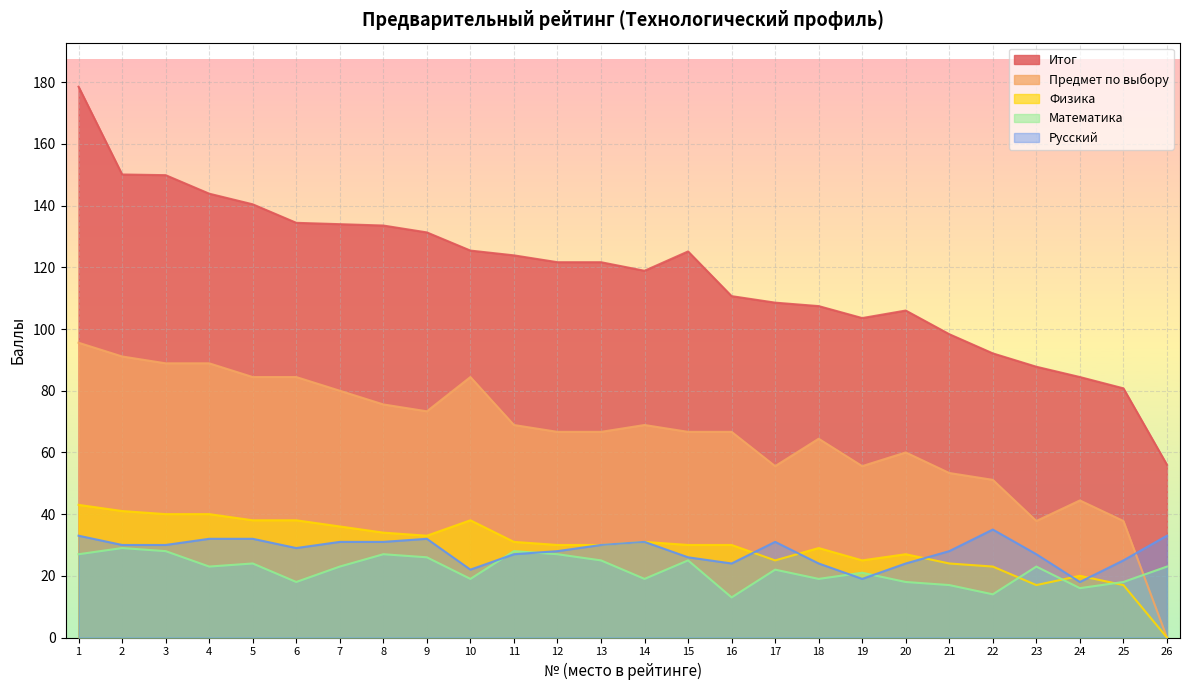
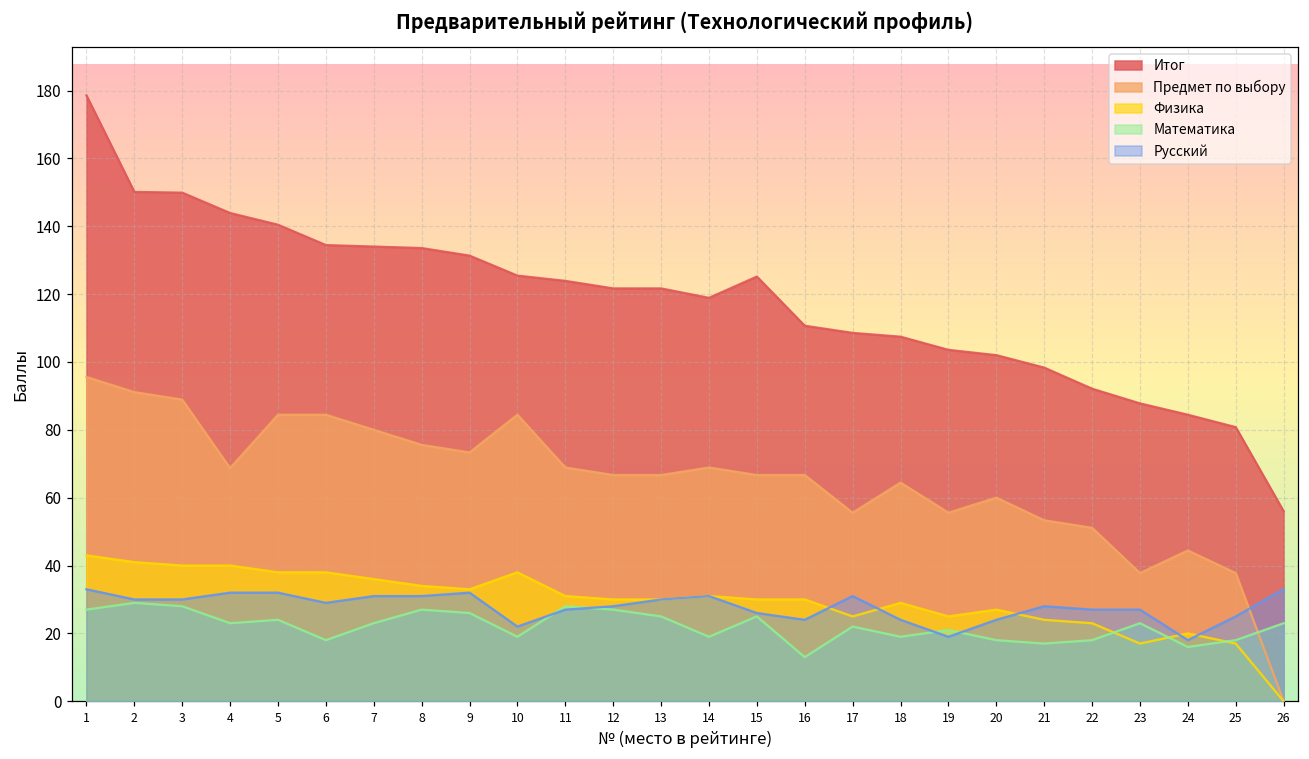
  {
    "Итог": {
      "1": 179,
      "2": 150,
      "3": 150,
      "4": 144,
      "5": 140,
      "6": 134,
      "7": 134,
      "8": 134,
      "9": 131,
      "10": 125,
      "11": 124,
      "12": 122,
      "13": 122,
      "14": 119,
      "15": 125,
      "16": 111,
      "17": 109,
      "18": 107,
      "19": 104,
-     "20": 106,
+     "20": 102,
      "21": 98,
      "22": 92,
      "23": 88,
      "24": 84,
      "25": 81,
      "26": 56
    },
    "Предмет по выбору": {
      "1": 96,
      "2": 91,
      "3": 89,
-     "4": 89,
+     "4": 69,
      "5": 84,
      "6": 84,
      "7": 80,
      "8": 76,
      "9": 73,
      "10": 84,
      "11": 69,
      "12": 67,
      "13": 67,
      "14": 69,
      "15": 67,
      "16": 67,
      "17": 56,
      "18": 64,
      "19": 56,
      "20": 60,
      "21": 53,
      "22": 51,
      "23": 38,
      "24": 44,
      "25": 38
    },
    "Физика": {
      "1": 43,
      "2": 41,
      "3": 40,
      "4": 40,
      "5": 38,
      "6": 38,
      "7": 36,
      "8": 34,
      "9": 33,
      "10": 38,
      "11": 31,
      "12": 30,
      "15": 30,
      "16": 30,
      "17": 25,
      "18": 29,
      "19": 25,
      "20": 27,
      "21": 24,
      "22": 23,
      "23": 17,
      "24": 20,
      "25": 17
    },
    "Математика": {
      "1": 27,
      "2": 29,
      "3": 28,
      "4": 23,
      "5": 24,
      "6": 18,
      "7": 23,
      "8": 27,
      "9": 26,
      "10": 19,
      "11": 28,
      "12": 27,
      "13": 25,
      "14": 19,
      "15": 25,
      "16": 13,
      "17": 22,
      "18": 19,
      "19": 21,
      "20": 18,
      "21": 17,
-     "22": 14,
+     "22": 18,
      "23": 23,
      "24": 16,
      "25": 18,
      "26": 23
    },
    "Русский": {
      "1": 33,
      "2": 30,
      "3": 30,
      "4": 32,
      "5": 32,
      "6": 29,
      "7": 31,
      "8": 31,
      "9": 32,
      "10": 22,
      "11": 27,
      "12": 28,
      "15": 26,
      "16": 24,
      "17": 31,
      "18": 24,
      "19": 19,
      "20": 24,
      "21": 28,
-     "22": 35,
+     "22": 27,
      "23": 27,
      "24": 18,
      "25": 25,
      "26": 33
    }
  }
